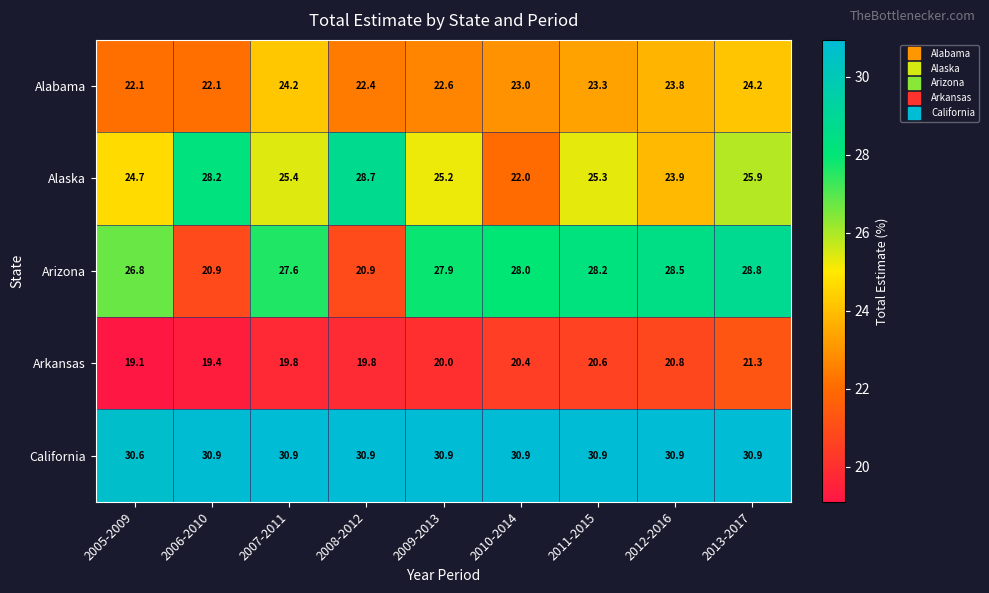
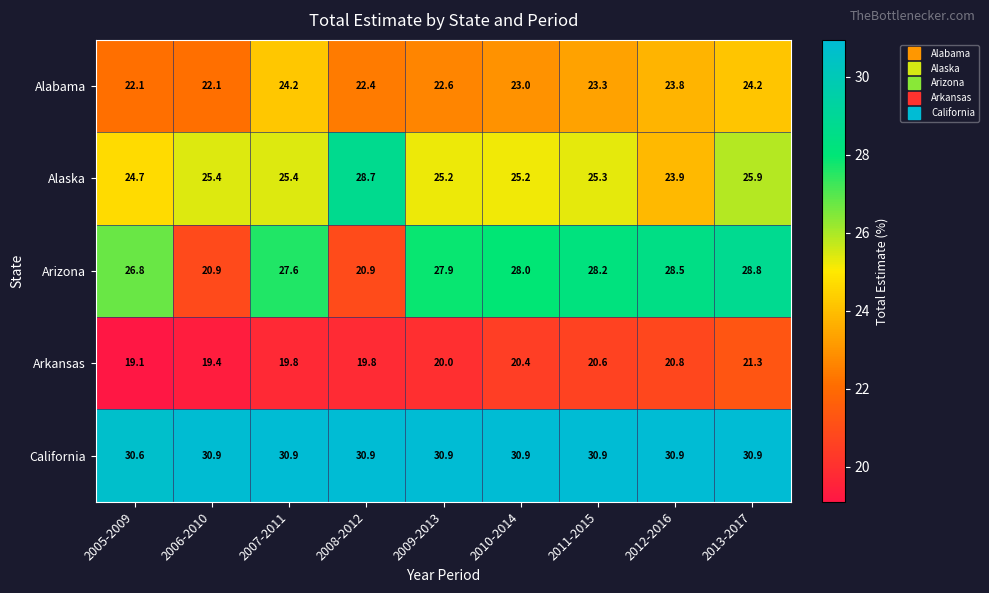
  {
    "Alabama": {
      "2005-2009": 22.1,
      "2006-2010": 22.1,
      "2007-2011": 24.2,
      "2008-2012": 22.4,
      "2009-2013": 22.6,
      "2010-2014": 23.0,
      "2011-2015": 23.3,
      "2012-2016": 23.8,
      "2013-2017": 24.2
    },
    "Alaska": {
      "2005-2009": 24.7,
-     "2006-2010": 28.2,
+     "2006-2010": 25.4,
      "2007-2011": 25.4,
      "2008-2012": 28.7,
      "2009-2013": 25.2,
-     "2010-2014": 22.0,
+     "2010-2014": 25.2,
      "2011-2015": 25.3,
      "2012-2016": 23.9,
      "2013-2017": 25.9
    },
    "Arizona": {
      "2005-2009": 26.8,
      "2006-2010": 20.9,
      "2007-2011": 27.6,
      "2008-2012": 20.9,
      "2009-2013": 27.9,
      "2010-2014": 28.0,
      "2011-2015": 28.2,
      "2012-2016": 28.5,
      "2013-2017": 28.8
    },
    "Arkansas": {
      "2005-2009": 19.1,
      "2006-2010": 19.4,
      "2007-2011": 19.8,
      "2008-2012": 19.8,
      "2009-2013": 20.0,
      "2010-2014": 20.4,
      "2011-2015": 20.6,
      "2012-2016": 20.8,
      "2013-2017": 21.3
    },
    "California": {
      "2005-2009": 30.6,
      "2006-2010": 30.9,
      "2007-2011": 30.9,
      "2008-2012": 30.9,
      "2009-2013": 30.9,
      "2010-2014": 30.9,
      "2011-2015": 30.9,
      "2012-2016": 30.9,
      "2013-2017": 30.9
    }
  }
